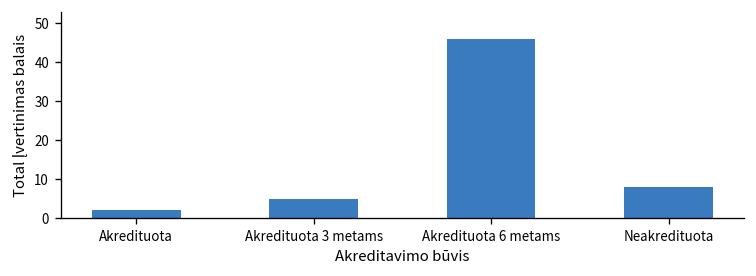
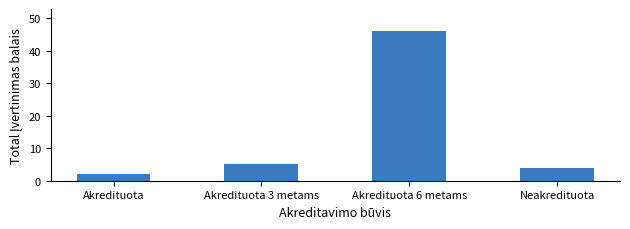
  {
    "Akredituota": 2,
    "Akredituota 3 metams": 5,
    "Akredituota 6 metams": 46,
-   "Neakredituota": 8
+   "Neakredituota": 4
  }
